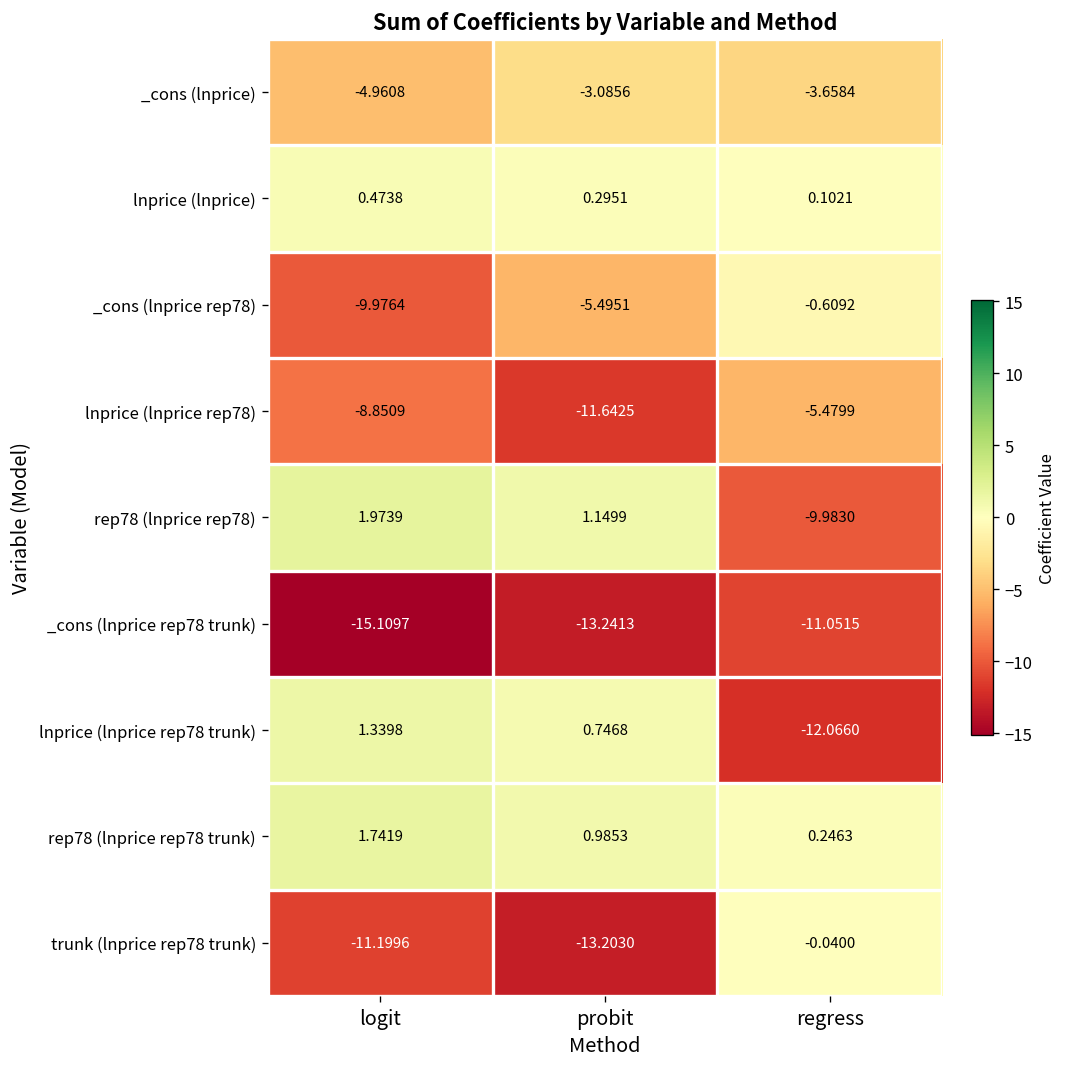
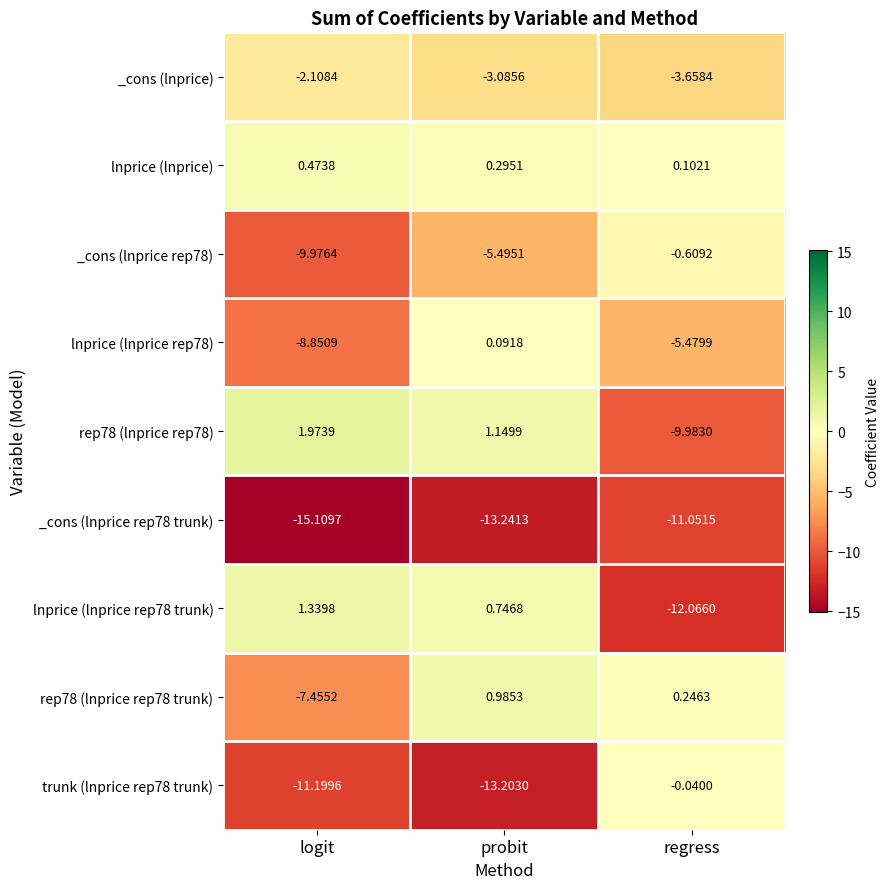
  {
    "_cons (lnprice)": {
-     "logit": -4.9608,
+     "logit": -2.1084,
      "probit": -3.0856,
      "regress": -3.6584
    },
    "lnprice (lnprice)": {
      "logit": 0.4738,
      "probit": 0.2951,
      "regress": 0.1021
    },
    "_cons (lnprice rep78)": {
      "logit": -9.9764,
      "probit": -5.4951,
      "regress": -0.6092
    },
    "lnprice (lnprice rep78)": {
      "logit": -8.8509,
-     "probit": -11.6425,
+     "probit": 0.0918,
      "regress": -5.4799
    },
    "rep78 (lnprice rep78)": {
      "logit": 1.9739,
      "probit": 1.1499,
      "regress": -9.9830
    },
    "_cons (lnprice rep78 trunk)": {
      "logit": -15.1097,
      "probit": -13.2413,
      "regress": -11.0515
    },
    "lnprice (lnprice rep78 trunk)": {
      "logit": 1.3398,
      "probit": 0.7468,
      "regress": -12.0660
    },
    "rep78 (lnprice rep78 trunk)": {
-     "logit": 1.7419,
+     "logit": -7.4552,
      "probit": 0.9853,
      "regress": 0.2463
    },
    "trunk (lnprice rep78 trunk)": {
      "logit": -11.1996,
      "probit": -13.2030,
      "regress": -0.0400
    }
  }
